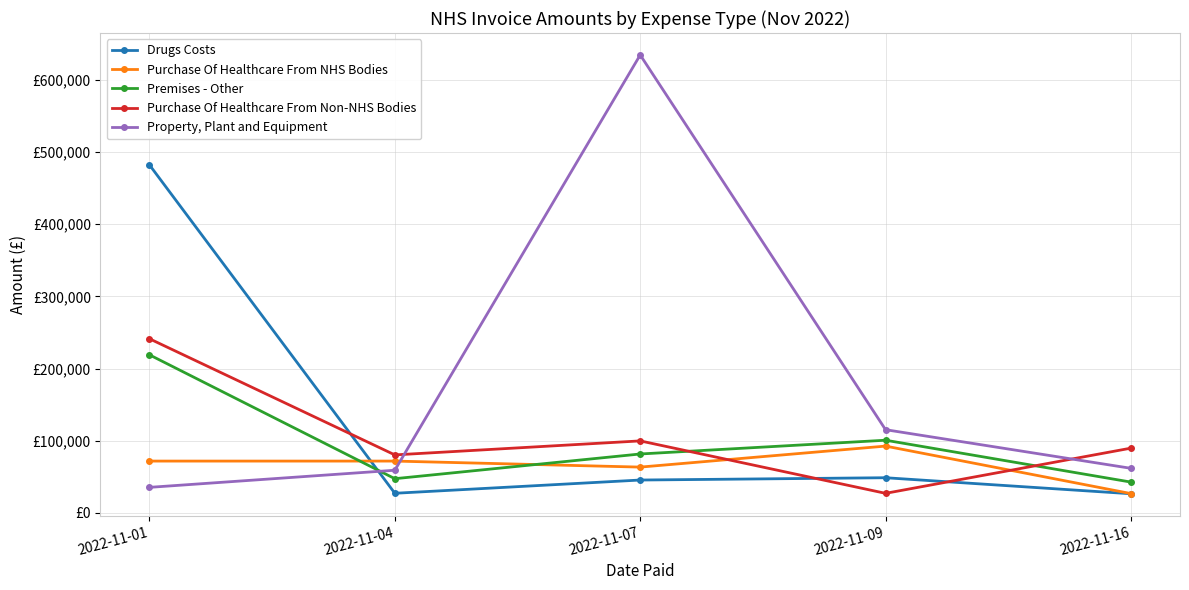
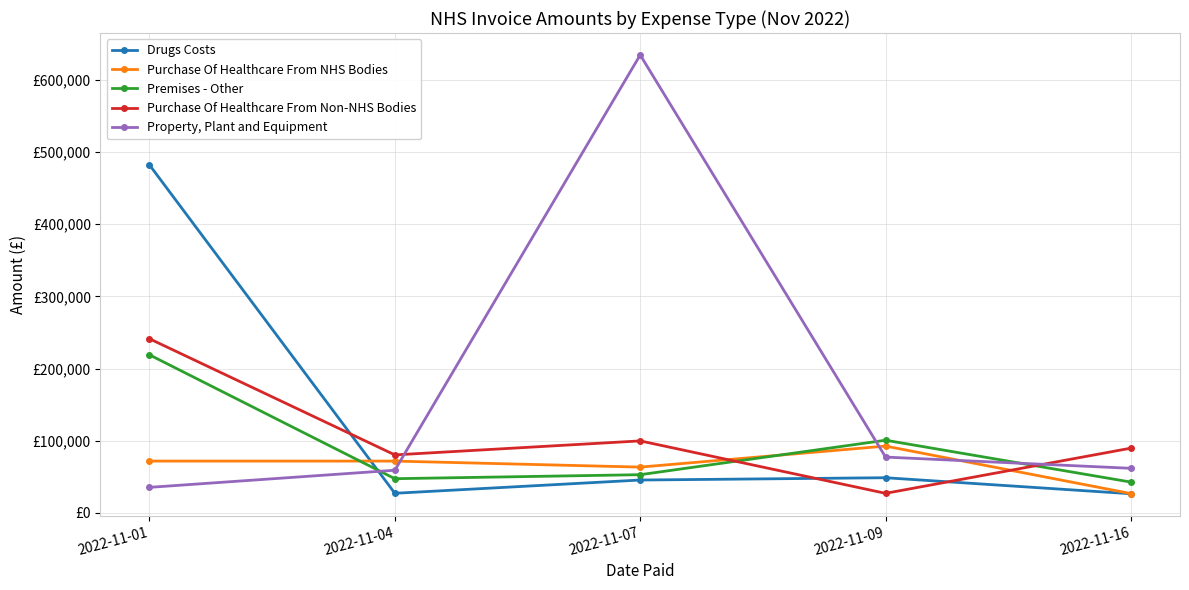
  {
    "Drugs Costs": {
      "2022-11-01": "£480,000",
      "2022-11-04": "£30,000",
      "2022-11-07": "£50,000",
      "2022-11-09": "£50,000"
    },
    "Purchase Of Healthcare From NHS Bodies": {
      "2022-11-01": "£70,000",
      "2022-11-04": "£70,000",
      "2022-11-07": "£60,000",
      "2022-11-09": "£90,000"
    },
    "Premises - Other": {
      "2022-11-01": "£220,000",
      "2022-11-04": "£50,000",
-     "2022-11-07": "£80,000",
+     "2022-11-07": "£50,000",
      "2022-11-09": "£100,000",
      "2022-11-16": "£40,000"
    },
    "Purchase Of Healthcare From Non-NHS Bodies": {
      "2022-11-01": "£240,000",
      "2022-11-04": "£80,000",
      "2022-11-07": "£100,000",
      "2022-11-09": "£30,000",
      "2022-11-16": "£90,000"
    },
    "Property, Plant and Equipment": {
      "2022-11-01": "£40,000",
      "2022-11-04": "£60,000",
      "2022-11-07": "£630,000",
-     "2022-11-09": "£120,000",
+     "2022-11-09": "£80,000",
      "2022-11-16": "£60,000"
    }
  }
